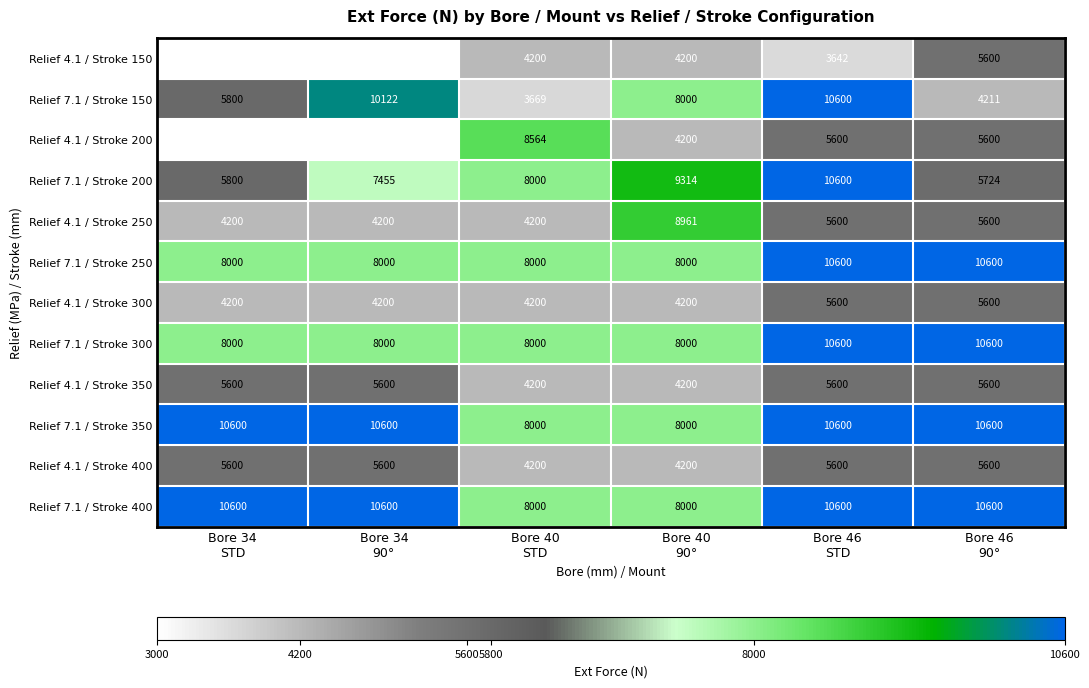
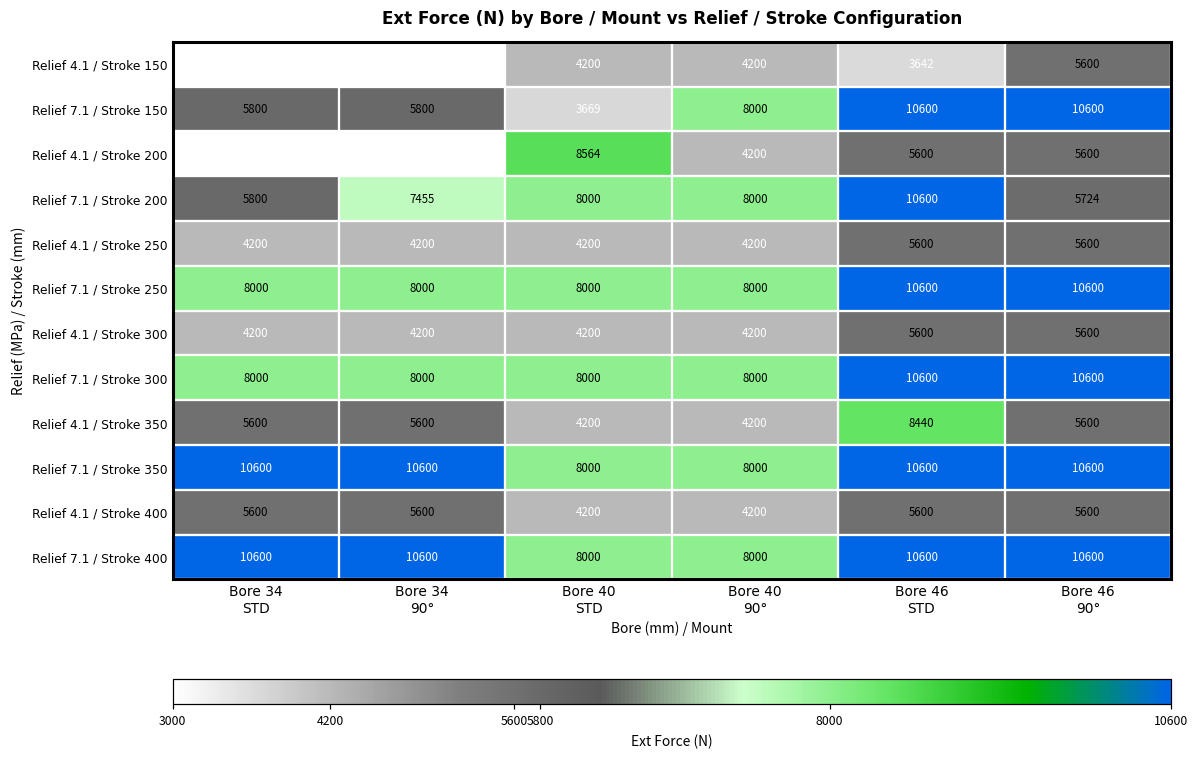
  {
    "Relief 4.1 / Stroke 150": {
      "Bore 40 STD": 4200,
      "Bore 40 90°": 4200,
      "Bore 46 90°": 5600
    },
    "Relief 7.1 / Stroke 150": {
      "Bore 34 STD": 5800,
-     "Bore 34 90°": 10122,
+     "Bore 34 90°": 5800,
      "Bore 40 90°": 8000,
      "Bore 46 STD": 10600,
-     "Bore 46 90°": 4211
+     "Bore 46 90°": 10600
    },
    "Relief 4.1 / Stroke 200": {
      "Bore 40 STD": 8564,
      "Bore 40 90°": 4200,
      "Bore 46 STD": 5600,
      "Bore 46 90°": 5600
    },
    "Relief 7.1 / Stroke 200": {
      "Bore 34 STD": 5800,
      "Bore 34 90°": 7455,
      "Bore 40 STD": 8000,
-     "Bore 40 90°": 9314,
+     "Bore 40 90°": 8000,
      "Bore 46 STD": 10600,
      "Bore 46 90°": 5724
    },
    "Relief 4.1 / Stroke 250": {
      "Bore 34 STD": 4200,
      "Bore 34 90°": 4200,
      "Bore 40 STD": 4200,
-     "Bore 40 90°": 8961,
+     "Bore 40 90°": 4200,
      "Bore 46 STD": 5600,
      "Bore 46 90°": 5600
    },
    "Relief 7.1 / Stroke 250": {
      "Bore 34 STD": 8000,
      "Bore 34 90°": 8000,
      "Bore 40 STD": 8000,
      "Bore 40 90°": 8000,
      "Bore 46 STD": 10600,
      "Bore 46 90°": 10600
    },
    "Relief 4.1 / Stroke 300": {
      "Bore 34 STD": 4200,
      "Bore 34 90°": 4200,
      "Bore 40 STD": 4200,
      "Bore 40 90°": 4200,
      "Bore 46 STD": 5600,
      "Bore 46 90°": 5600
    },
    "Relief 7.1 / Stroke 300": {
      "Bore 34 STD": 8000,
      "Bore 34 90°": 8000,
      "Bore 40 STD": 8000,
      "Bore 40 90°": 8000,
      "Bore 46 STD": 10600,
      "Bore 46 90°": 10600
    },
    "Relief 4.1 / Stroke 350": {
      "Bore 34 STD": 5600,
      "Bore 34 90°": 5600,
      "Bore 40 STD": 4200,
      "Bore 40 90°": 4200,
-     "Bore 46 STD": 5600,
+     "Bore 46 STD": 8440,
      "Bore 46 90°": 5600
    },
    "Relief 7.1 / Stroke 350": {
      "Bore 34 STD": 10600,
      "Bore 34 90°": 10600,
      "Bore 40 STD": 8000,
      "Bore 40 90°": 8000,
      "Bore 46 STD": 10600,
      "Bore 46 90°": 10600
    },
    "Relief 4.1 / Stroke 400": {
      "Bore 34 STD": 5600,
      "Bore 34 90°": 5600,
      "Bore 40 STD": 4200,
      "Bore 40 90°": 4200,
      "Bore 46 STD": 5600,
      "Bore 46 90°": 5600
    },
    "Relief 7.1 / Stroke 400": {
      "Bore 34 STD": 10600,
      "Bore 34 90°": 10600,
      "Bore 40 STD": 8000,
      "Bore 40 90°": 8000,
      "Bore 46 STD": 10600,
      "Bore 46 90°": 10600
    }
  }
